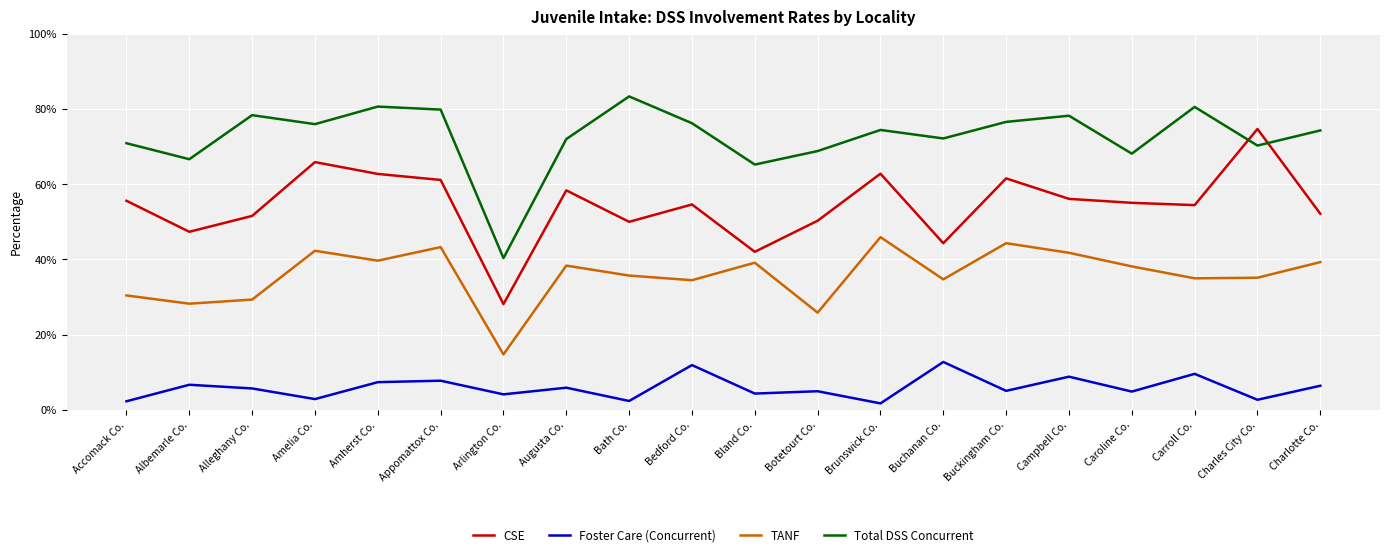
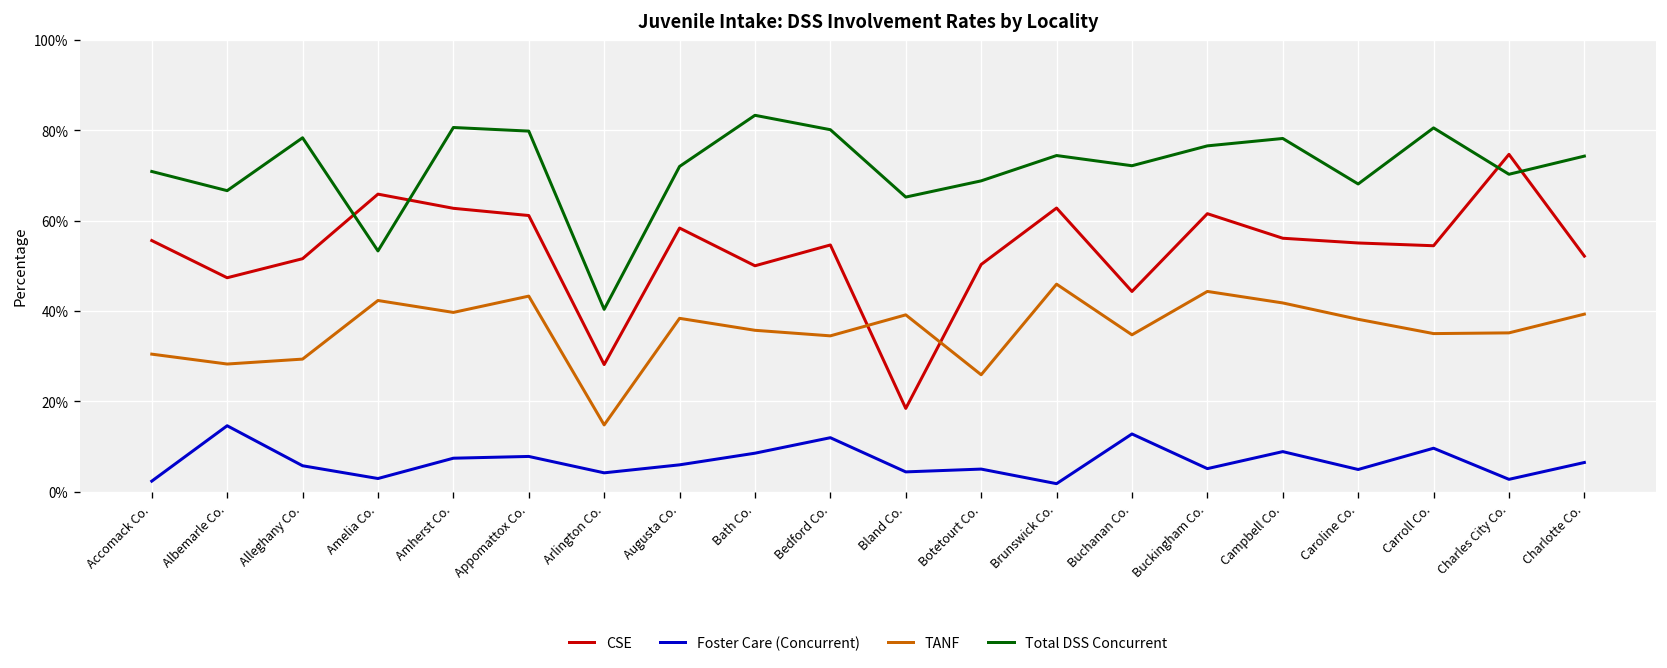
  {
    "CSE": {
      "Accomack Co.": "56%",
      "Albemarle Co.": "47%",
      "Alleghany Co.": "52%",
      "Amelia Co.": "66%",
      "Amherst Co.": "63%",
      "Appomattox Co.": "61%",
      "Arlington Co.": "28%",
      "Augusta Co.": "58%",
      "Bath Co.": "50%",
      "Bedford Co.": "55%",
-     "Bland Co.": "42%",
+     "Bland Co.": "18%",
      "Botetourt Co.": "50%",
      "Brunswick Co.": "63%",
      "Buchanan Co.": "44%",
      "Buckingham Co.": "62%",
      "Campbell Co.": "56%",
      "Caroline Co.": "55%",
      "Carroll Co.": "54%",
      "Charles City Co.": "75%",
      "Charlotte Co.": "52%"
    },
    "Foster Care (Concurrent)": {
      "Accomack Co.": "2%",
-     "Albemarle Co.": "7%",
+     "Albemarle Co.": "15%",
      "Alleghany Co.": "6%",
      "Amelia Co.": "3%",
      "Amherst Co.": "7%",
      "Appomattox Co.": "8%",
      "Arlington Co.": "4%",
      "Augusta Co.": "6%",
-     "Bath Co.": "2%",
+     "Bath Co.": "8%",
      "Bedford Co.": "12%",
      "Bland Co.": "4%",
      "Botetourt Co.": "5%",
      "Brunswick Co.": "2%",
      "Buchanan Co.": "13%",
      "Buckingham Co.": "5%",
      "Campbell Co.": "9%",
      "Caroline Co.": "5%",
      "Carroll Co.": "10%",
      "Charles City Co.": "3%",
      "Charlotte Co.": "6%"
    },
    "TANF": {
      "Accomack Co.": "30%",
      "Albemarle Co.": "28%",
      "Alleghany Co.": "29%",
      "Amelia Co.": "42%",
      "Amherst Co.": "40%",
      "Appomattox Co.": "43%",
      "Arlington Co.": "15%",
      "Augusta Co.": "38%",
      "Bath Co.": "36%",
      "Bedford Co.": "34%",
      "Bland Co.": "39%",
      "Botetourt Co.": "26%",
      "Brunswick Co.": "46%",
      "Buchanan Co.": "35%",
      "Buckingham Co.": "44%",
      "Campbell Co.": "42%",
      "Caroline Co.": "38%",
      "Carroll Co.": "35%",
      "Charles City Co.": "35%",
      "Charlotte Co.": "39%"
    },
    "Total DSS Concurrent": {
      "Accomack Co.": "71%",
      "Albemarle Co.": "67%",
      "Alleghany Co.": "78%",
-     "Amelia Co.": "76%",
+     "Amelia Co.": "53%",
      "Amherst Co.": "81%",
      "Appomattox Co.": "80%",
      "Arlington Co.": "40%",
      "Augusta Co.": "72%",
      "Bath Co.": "83%",
-     "Bedford Co.": "76%",
+     "Bedford Co.": "80%",
      "Bland Co.": "65%",
      "Botetourt Co.": "69%",
      "Brunswick Co.": "74%",
      "Buchanan Co.": "72%",
      "Buckingham Co.": "77%",
      "Campbell Co.": "78%",
      "Caroline Co.": "68%",
      "Carroll Co.": "81%",
      "Charles City Co.": "70%",
      "Charlotte Co.": "74%"
    }
  }
